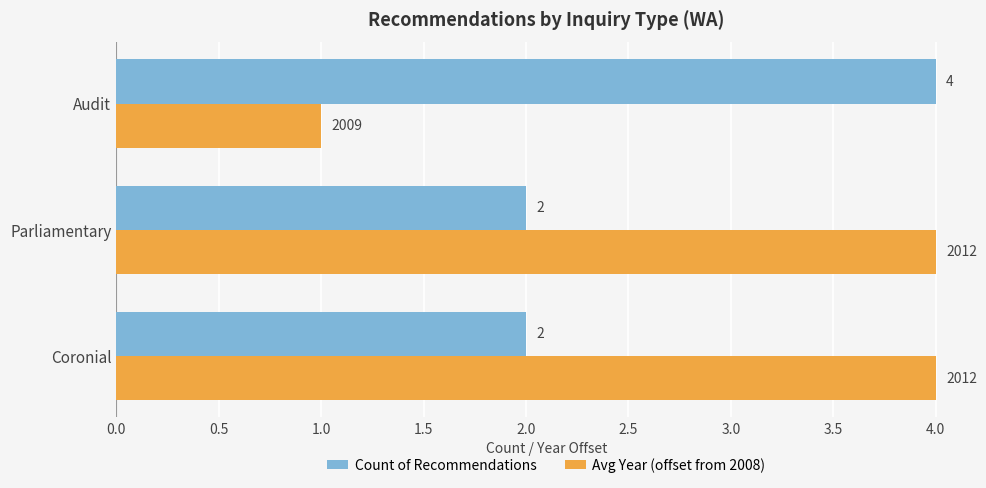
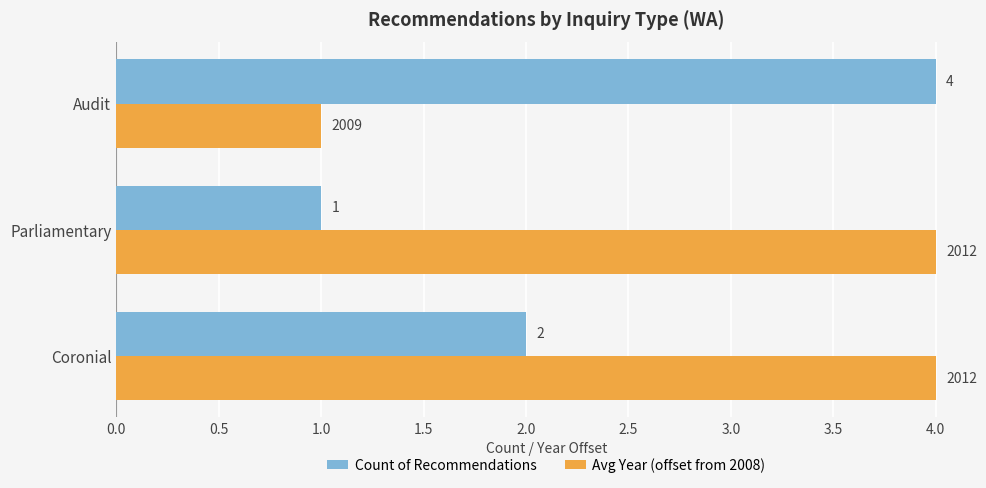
  {
    "Count of Recommendations": {
      "Audit": 4,
-     "Parliamentary": 2,
+     "Parliamentary": 1,
      "Coronial": 2
    }
  }
